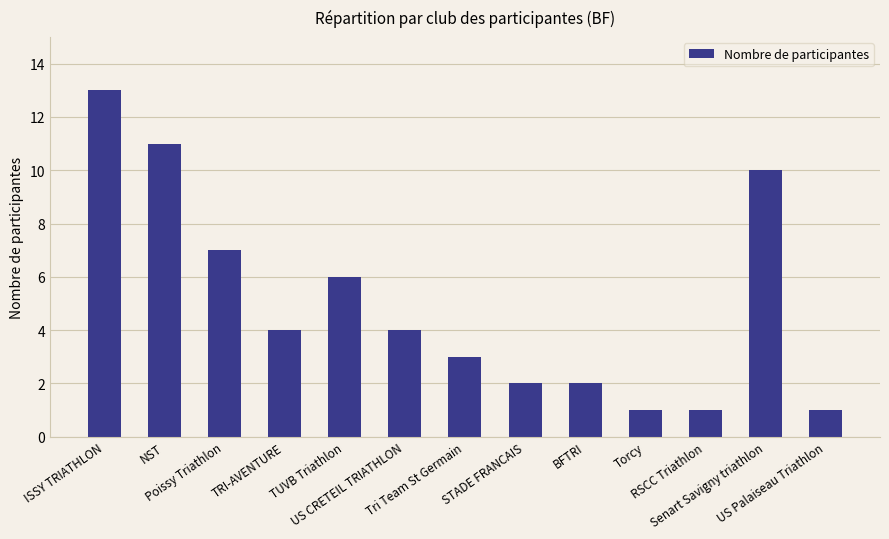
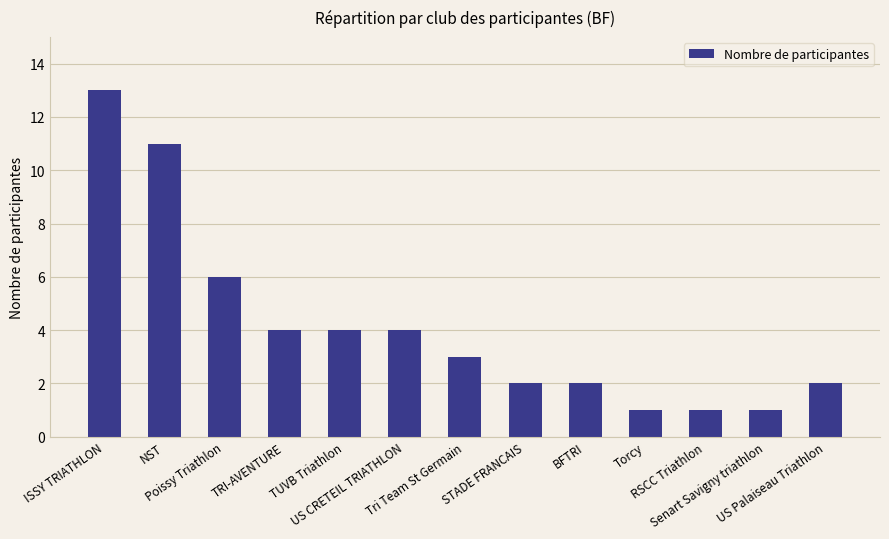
  {
    "ISSY TRIATHLON": 13,
    "NST": 11,
-   "Poissy Triathlon": 7,
+   "Poissy Triathlon": 6,
    "TRI-AVENTURE": 4,
-   "TUVB Triathlon": 6,
+   "TUVB Triathlon": 4,
    "US CRETEIL TRIATHLON": 4,
    "Tri Team St Germain": 3,
    "STADE FRANCAIS": 2,
    "BFTRI": 2,
    "Torcy": 1,
    "RSCC Triathlon": 1,
-   "Senart Savigny triathlon": 10,
-   "US Palaiseau Triathlon": 1
+   "Senart Savigny triathlon": 1,
+   "US Palaiseau Triathlon": 2
  }
